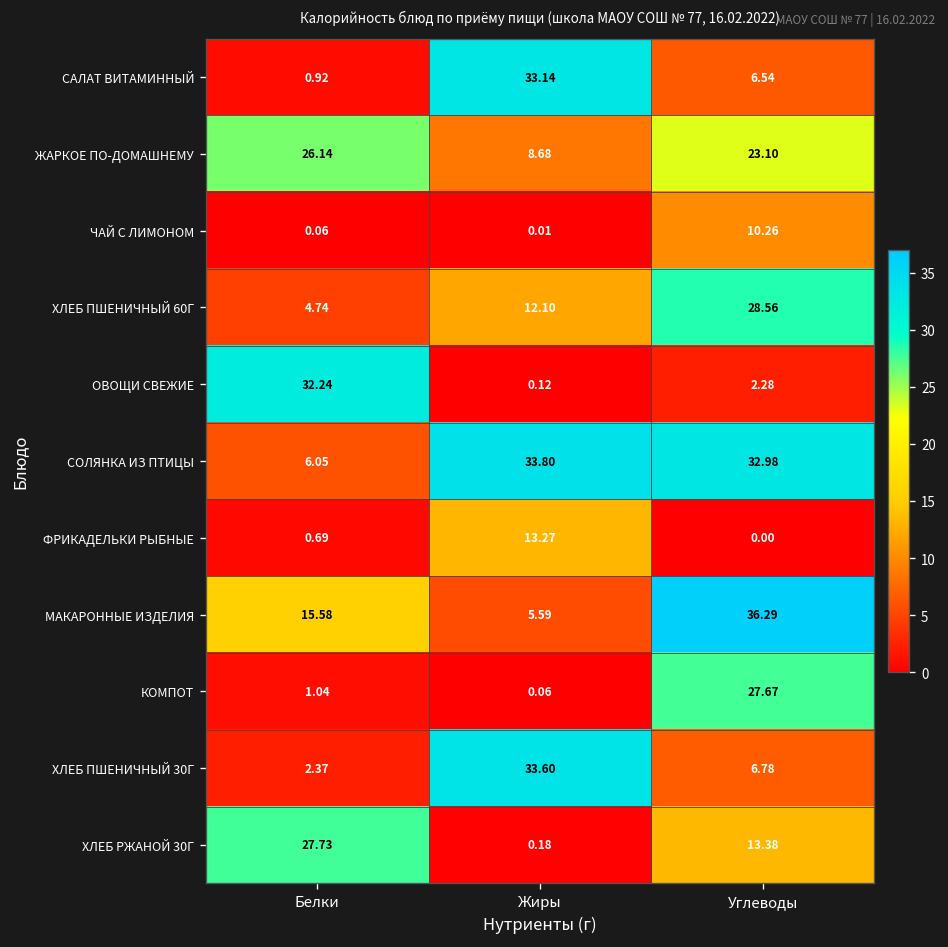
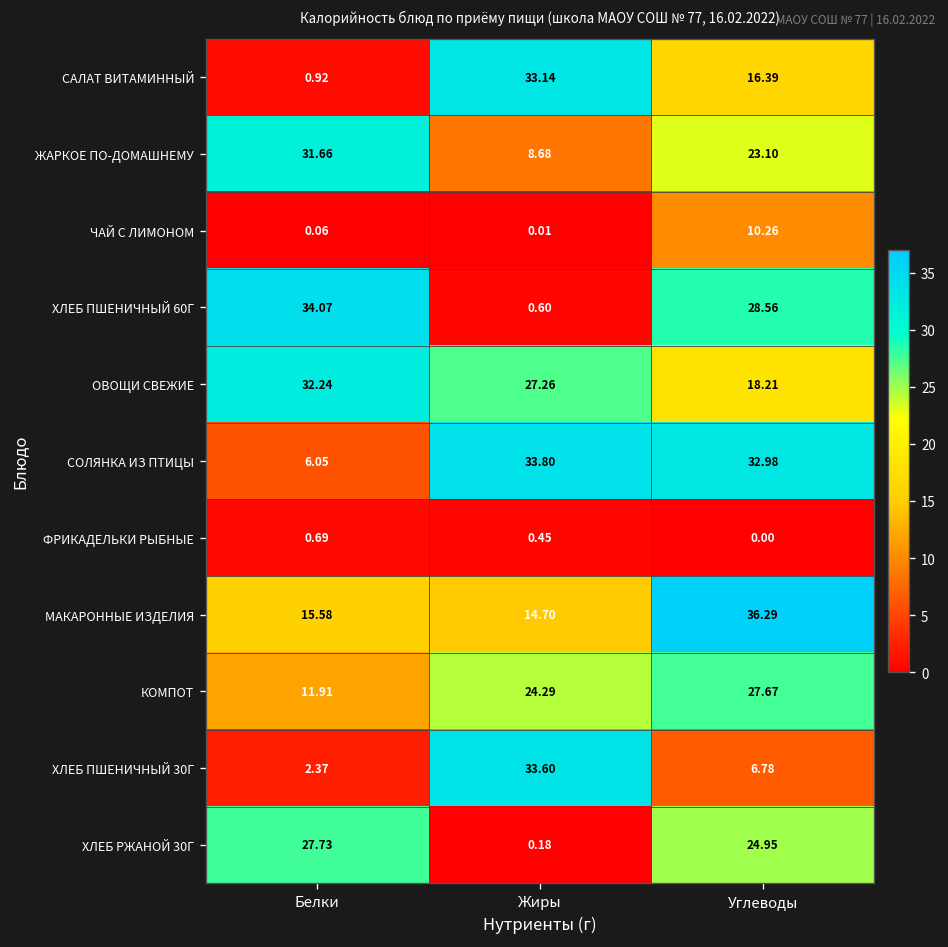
  {
    "САЛАТ ВИТАМИННЫЙ": {
      "Белки": 0.92,
      "Жиры": 33.14,
-     "Углеводы": 6.54
+     "Углеводы": 16.39
    },
    "ЖАРКОЕ ПО-ДОМАШНЕМУ": {
-     "Белки": 26.14,
+     "Белки": 31.66,
      "Жиры": 8.68,
      "Углеводы": 23.10
    },
    "ЧАЙ С ЛИМОНОМ": {
      "Белки": 0.06,
      "Жиры": 0.01,
      "Углеводы": 10.26
    },
    "ХЛЕБ ПШЕНИЧНЫЙ 60Г": {
-     "Белки": 4.74,
-     "Жиры": 12.10,
+     "Белки": 34.07,
+     "Жиры": 0.60,
      "Углеводы": 28.56
    },
    "ОВОЩИ СВЕЖИЕ": {
      "Белки": 32.24,
-     "Жиры": 0.12,
-     "Углеводы": 2.28
+     "Жиры": 27.26,
+     "Углеводы": 18.21
    },
    "СОЛЯНКА ИЗ ПТИЦЫ": {
      "Белки": 6.05,
      "Жиры": 33.80,
      "Углеводы": 32.98
    },
    "ФРИКАДЕЛЬКИ РЫБНЫЕ": {
      "Белки": 0.69,
-     "Жиры": 13.27,
+     "Жиры": 0.45,
      "Углеводы": 0.00
    },
    "МАКАРОННЫЕ ИЗДЕЛИЯ": {
      "Белки": 15.58,
-     "Жиры": 5.59,
+     "Жиры": 14.70,
      "Углеводы": 36.29
    },
    "КОМПОТ": {
-     "Белки": 1.04,
-     "Жиры": 0.06,
+     "Белки": 11.91,
+     "Жиры": 24.29,
      "Углеводы": 27.67
    },
    "ХЛЕБ ПШЕНИЧНЫЙ 30Г": {
      "Белки": 2.37,
      "Жиры": 33.60,
      "Углеводы": 6.78
    },
    "ХЛЕБ РЖАНОЙ 30Г": {
      "Белки": 27.73,
      "Жиры": 0.18,
-     "Углеводы": 13.38
+     "Углеводы": 24.95
    }
  }
